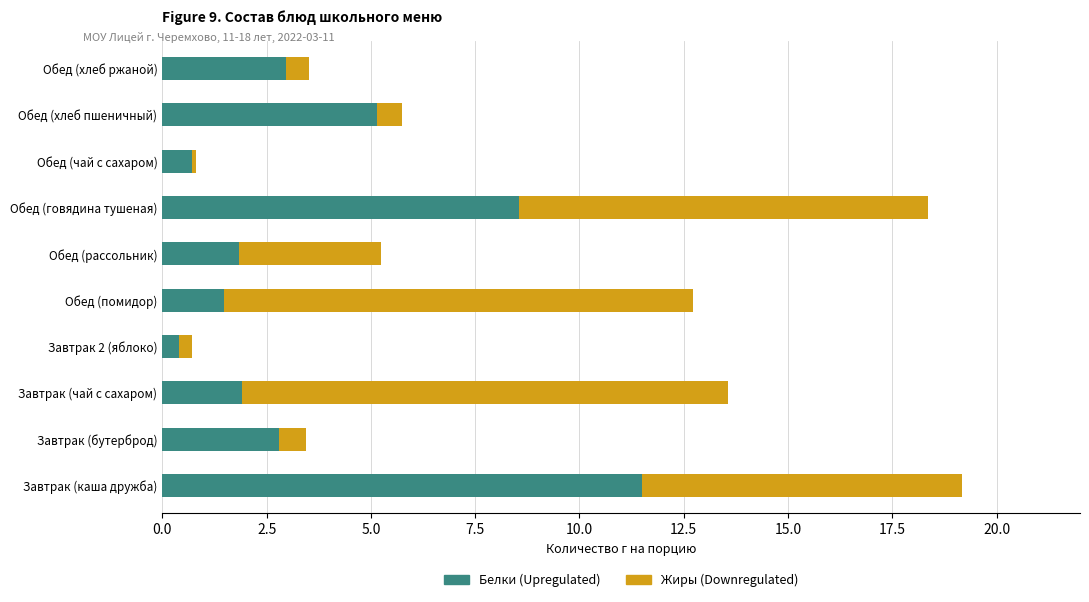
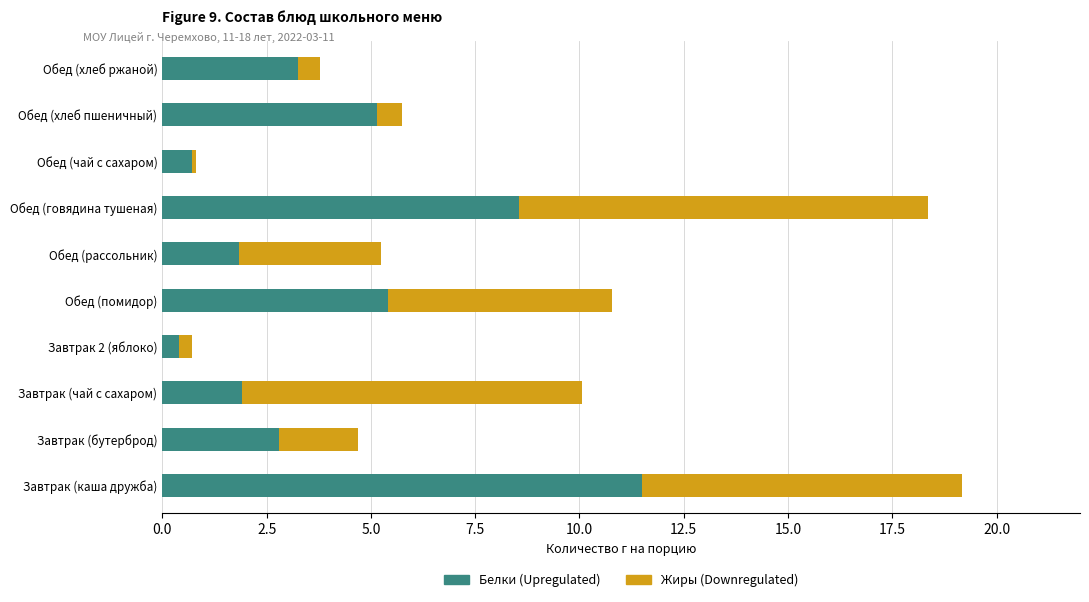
  {
    "Белки (Upregulated)": {
-     "Обед (хлеб ржаной)": 3.0,
+     "Обед (хлеб ржаной)": 3.3,
      "Обед (хлеб пшеничный)": 5.1,
      "Обед (чай с сахаром)": 0.7,
      "Обед (говядина тушеная)": 8.6,
      "Обед (рассольник)": 1.8,
-     "Обед (помидор)": 1.5,
+     "Обед (помидор)": 5.4,
      "Завтрак 2 (яблоко)": 0.4,
      "Завтрак (чай с сахаром)": 1.9,
      "Завтрак (бутерброд)": 2.8,
      "Завтрак (каша дружба)": 11.5
    },
    "Жиры (Downregulated)": {
      "Обед (хлеб ржаной)": 0.5,
      "Обед (хлеб пшеничный)": 0.6,
      "Обед (чай с сахаром)": 0.1,
      "Обед (говядина тушеная)": 9.8,
      "Обед (рассольник)": 3.4,
-     "Обед (помидор)": 11.2,
+     "Обед (помидор)": 5.4,
      "Завтрак 2 (яблоко)": 0.3,
-     "Завтрак (чай с сахаром)": 11.7,
-     "Завтрак (бутерброд)": 0.7,
+     "Завтрак (чай с сахаром)": 8.2,
+     "Завтрак (бутерброд)": 1.9,
      "Завтрак (каша дружба)": 7.7
    }
  }
